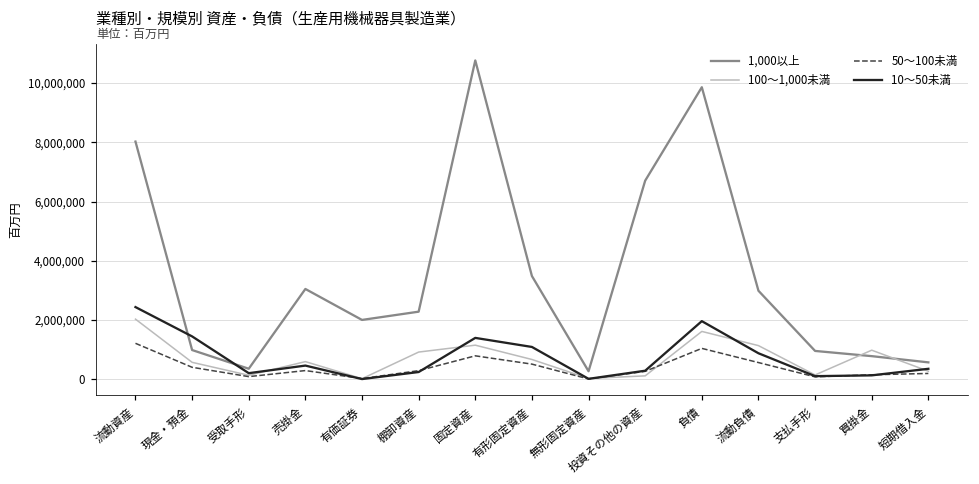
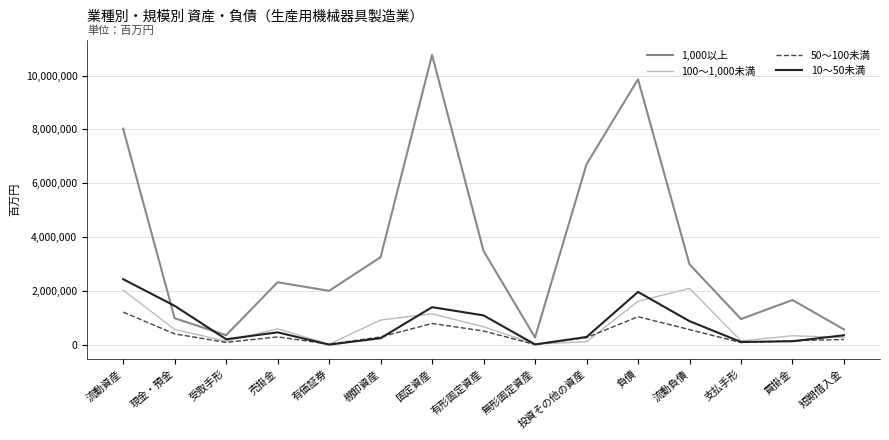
  {
    "1,000以上": {
      "流動資産": "8,000,000",
      "現金・預金": "1,000,000",
      "受取手形": "400,000",
-     "売掛金": "3,000,000",
+     "売掛金": "2,300,000",
      "有価証券": "2,000,000",
-     "棚卸資産": "2,300,000",
+     "棚卸資産": "3,300,000",
      "固定資産": "10,800,000",
      "有形固定資産": "3,500,000",
      "無形固定資産": "300,000",
      "投資その他の資産": "6,700,000",
      "負債": "9,900,000",
      "流動負債": "3,000,000",
      "支払手形": "1,000,000",
-     "買掛金": "800,000",
+     "買掛金": "1,700,000",
      "短期借入金": "600,000"
    },
    "100～1,000未満": {
      "流動資産": "2,000,000",
      "現金・預金": "600,000",
      "売掛金": "600,000",
      "棚卸資産": "900,000",
      "固定資産": "1,200,000",
      "有形固定資産": "700,000",
      "投資その他の資産": "100,000",
      "負債": "1,600,000",
-     "流動負債": "1,100,000",
-     "買掛金": "1,000,000"
+     "流動負債": "2,100,000",
+     "買掛金": "300,000"
    }
  }
